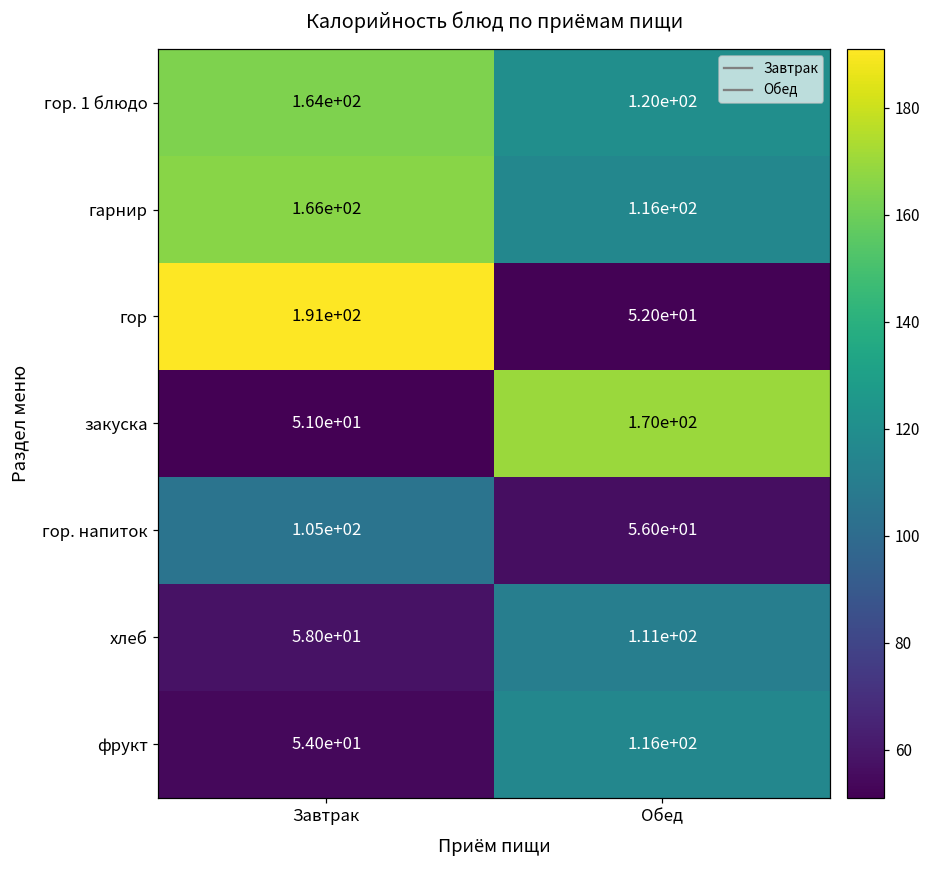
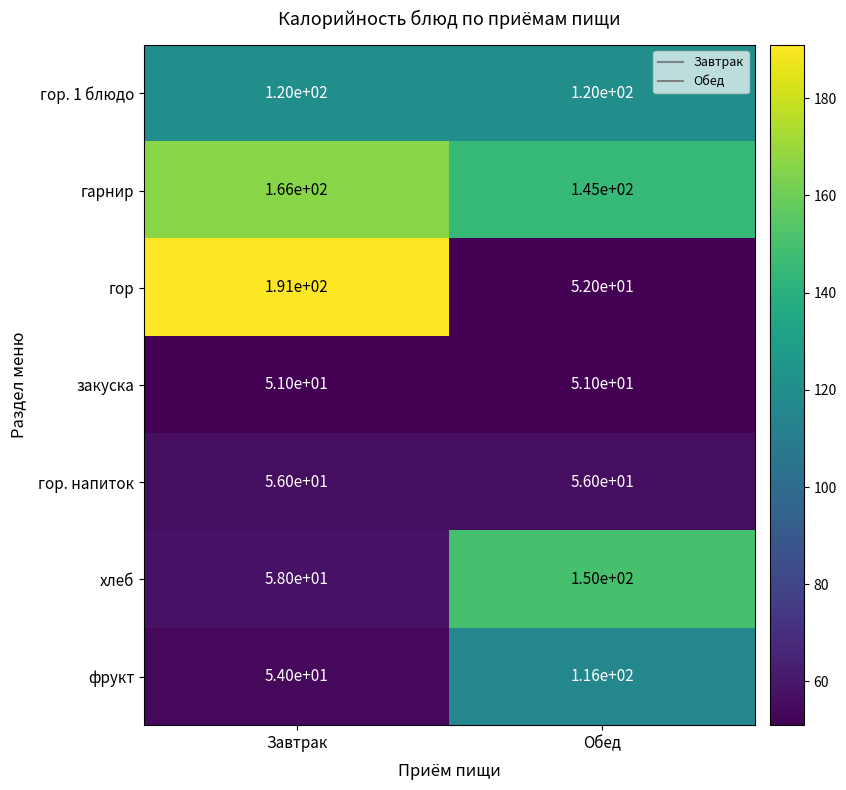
  {
    "гор. 1 блюдо": {
-     "Завтрак": "1.64e+02",
+     "Завтрак": "1.20e+02",
      "Обед": "1.20e+02"
    },
    "гарнир": {
      "Завтрак": "1.66e+02",
-     "Обед": "1.16e+02"
+     "Обед": "1.45e+02"
    },
    "гор": {
      "Завтрак": "1.91e+02",
      "Обед": "5.20e+01"
    },
    "закуска": {
      "Завтрак": "5.10e+01",
-     "Обед": "1.70e+02"
+     "Обед": "5.10e+01"
    },
    "гор. напиток": {
-     "Завтрак": "1.05e+02",
+     "Завтрак": "5.60e+01",
      "Обед": "5.60e+01"
    },
    "хлеб": {
      "Завтрак": "5.80e+01",
-     "Обед": "1.11e+02"
+     "Обед": "1.50e+02"
    },
    "фрукт": {
      "Завтрак": "5.40e+01",
      "Обед": "1.16e+02"
    }
  }
